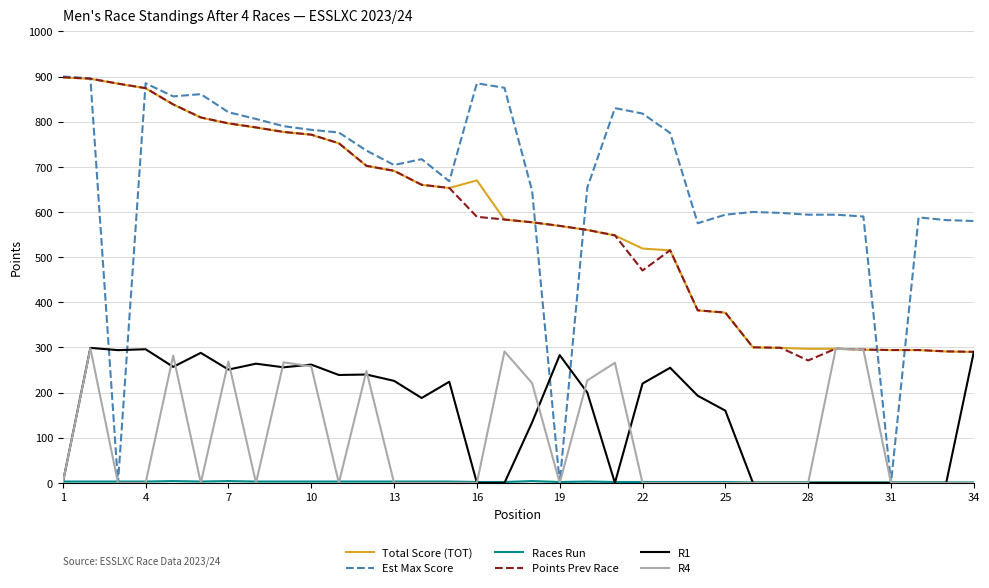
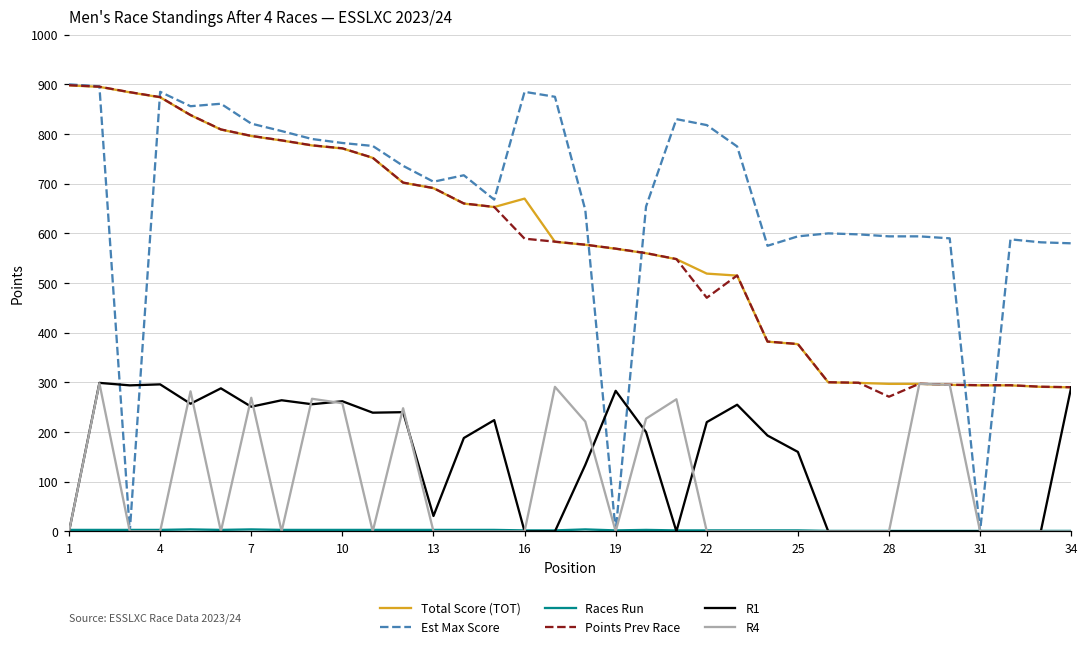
  {
    "Total Score (TOT)": {
      "16": 670,
      "22": 520,
      "28": 300
    },
    "Est Max Score": {
      "4": 890,
      "7": 820,
      "10": 780,
      "13": 700,
      "16": 890,
      "22": 820,
      "25": 590,
      "28": 590,
      "34": 580
    },
    "Races Run": {
      "7": 0,
      "10": 0
    },
    "Points Prev Race": {
      "16": 590,
      "22": 470,
      "28": 270
    },
    "R1": {
      "4": 300,
      "7": 250,
-     "13": 230,
+     "13": 30,
      "19": 280,
      "22": 220,
      "25": 160
    },
    "R4": {
      "7": 270
    }
  }
